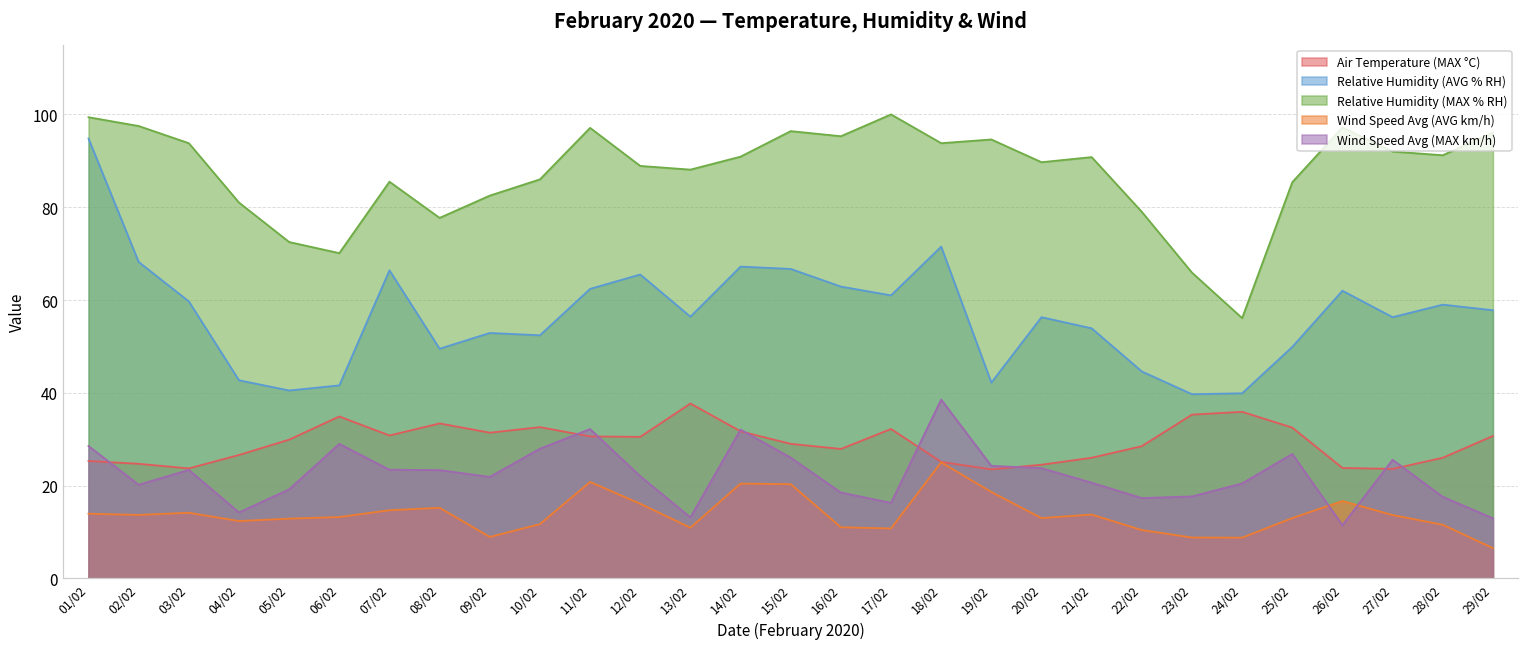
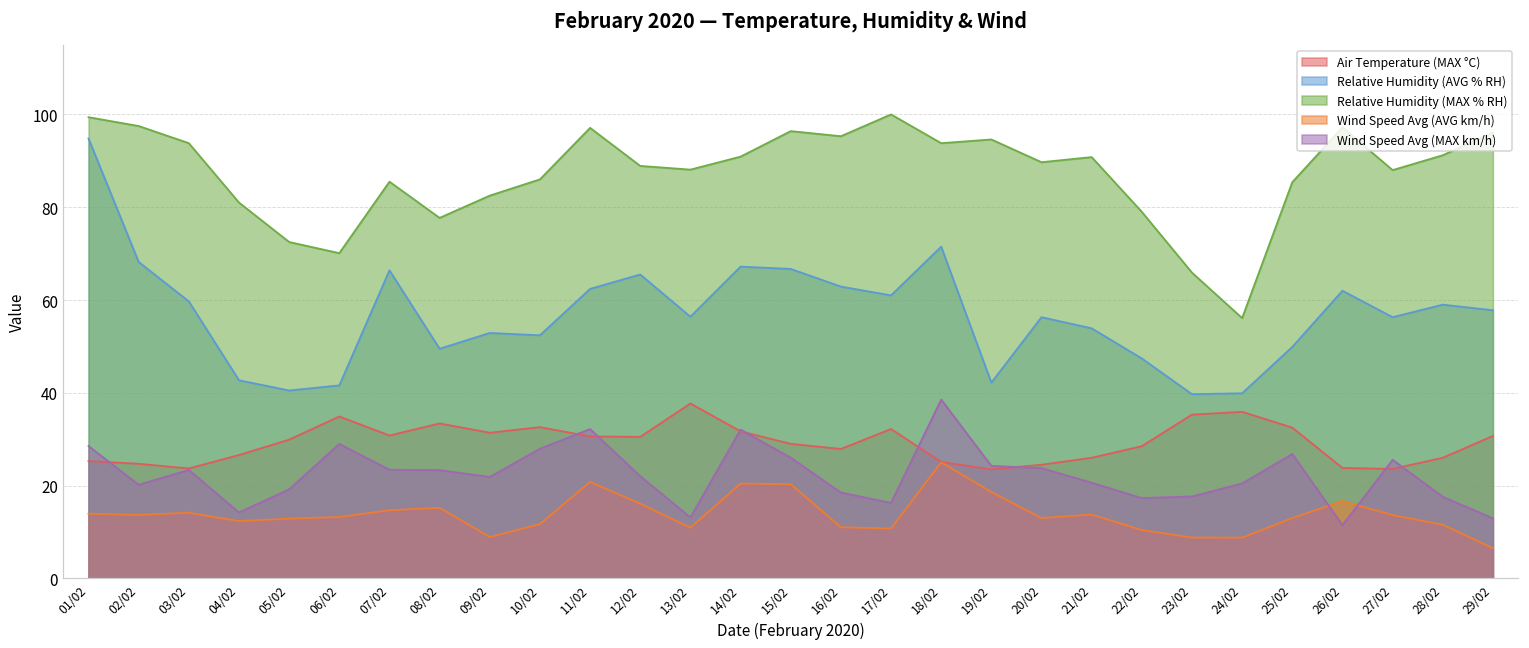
  {
    "Relative Humidity (AVG % RH)": {
      "01/02": 95,
      "02/02": 68,
      "03/02": 60,
      "04/02": 43,
      "05/02": 41,
      "06/02": 42,
      "07/02": 66,
      "08/02": 50,
      "09/02": 53,
      "10/02": 52,
      "11/02": 62,
      "12/02": 66,
      "13/02": 56,
      "14/02": 67,
      "15/02": 67,
      "16/02": 63,
      "17/02": 61,
      "18/02": 72,
      "19/02": 42,
      "20/02": 56,
      "21/02": 54,
-     "22/02": 45,
+     "22/02": 47,
      "23/02": 40,
      "24/02": 40,
      "25/02": 50,
      "26/02": 62,
      "27/02": 56,
      "28/02": 59,
      "29/02": 58
    },
    "Relative Humidity (MAX % RH)": {
      "01/02": 99,
      "02/02": 98,
      "03/02": 94,
      "04/02": 81,
      "05/02": 73,
      "06/02": 70,
      "07/02": 86,
      "08/02": 78,
      "09/02": 83,
      "10/02": 86,
      "11/02": 97,
      "12/02": 89,
      "13/02": 88,
      "14/02": 91,
      "15/02": 96,
      "16/02": 95,
      "17/02": 100,
      "18/02": 94,
      "19/02": 95,
      "20/02": 90,
      "21/02": 91,
      "22/02": 79,
      "23/02": 66,
      "24/02": 56,
      "25/02": 85,
-     "27/02": 92,
+     "27/02": 88,
      "28/02": 91
    },
    "Wind Speed Avg (MAX km/h)": {
      "01/02": 29,
      "02/02": 20,
      "04/02": 14,
      "05/02": 19,
      "06/02": 29,
      "07/02": 23,
      "08/02": 23,
      "09/02": 22,
      "10/02": 28,
      "11/02": 32,
      "12/02": 22,
      "13/02": 13,
      "15/02": 26,
      "16/02": 19,
      "17/02": 16,
      "18/02": 39,
      "19/02": 24,
      "20/02": 24,
      "21/02": 21,
      "22/02": 17,
      "23/02": 18,
      "24/02": 20,
      "25/02": 27,
      "26/02": 11,
      "27/02": 26,
      "28/02": 18,
      "29/02": 13
    }
  }
